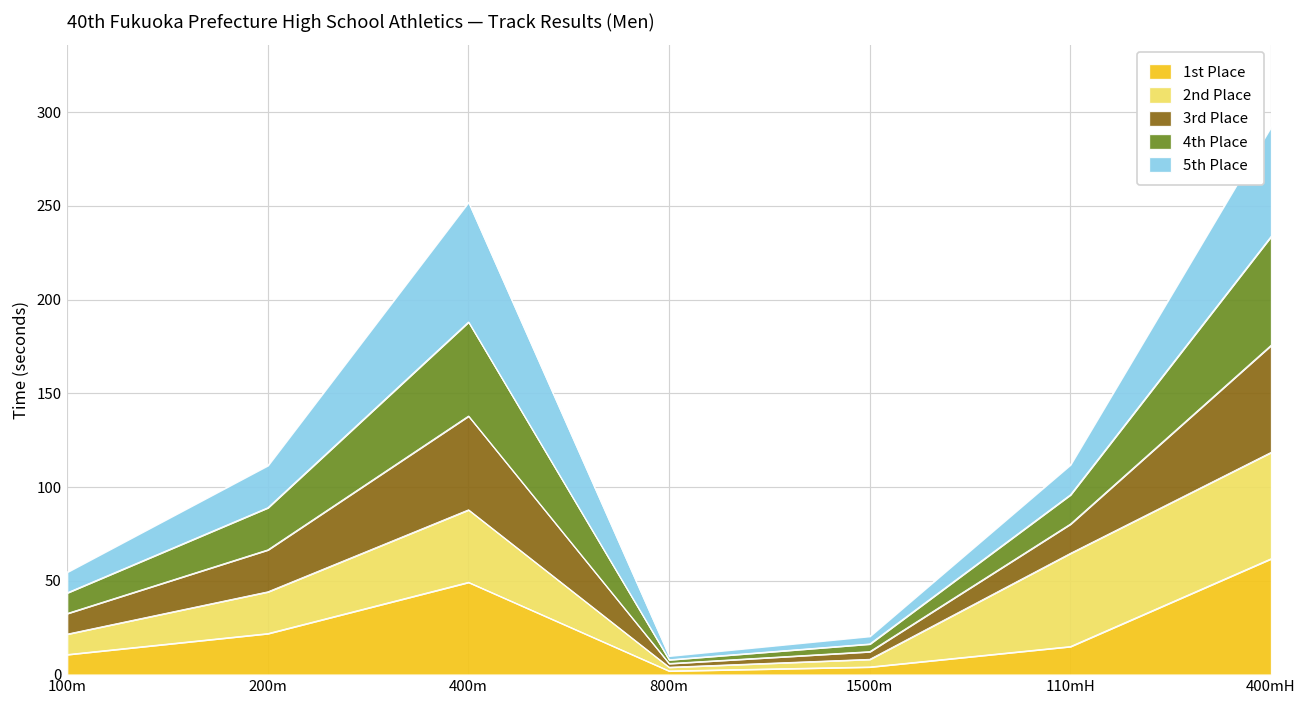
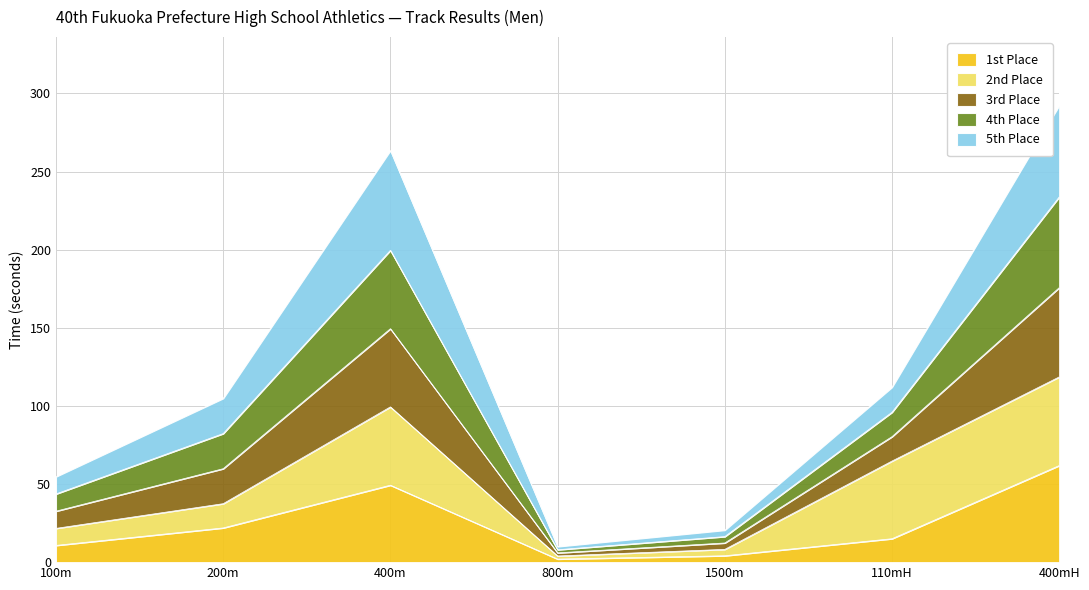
  {
    "1st Place": {
      "100m": 11,
      "200m": 22,
      "400m": 49,
      "800m": 2,
      "1500m": 4,
      "110mH": 15,
      "400mH": 62
    },
    "2nd Place": {
      "100m": 11,
-     "200m": 22,
-     "400m": 39,
+     "200m": 16,
+     "400m": 50,
      "800m": 2,
      "1500m": 4,
      "110mH": 50,
      "400mH": 57
    },
    "5th Place": {
      "100m": 11,
      "200m": 23,
      "400m": 64,
      "800m": 2,
      "1500m": 4,
      "110mH": 16,
      "400mH": 59
    }
  }
